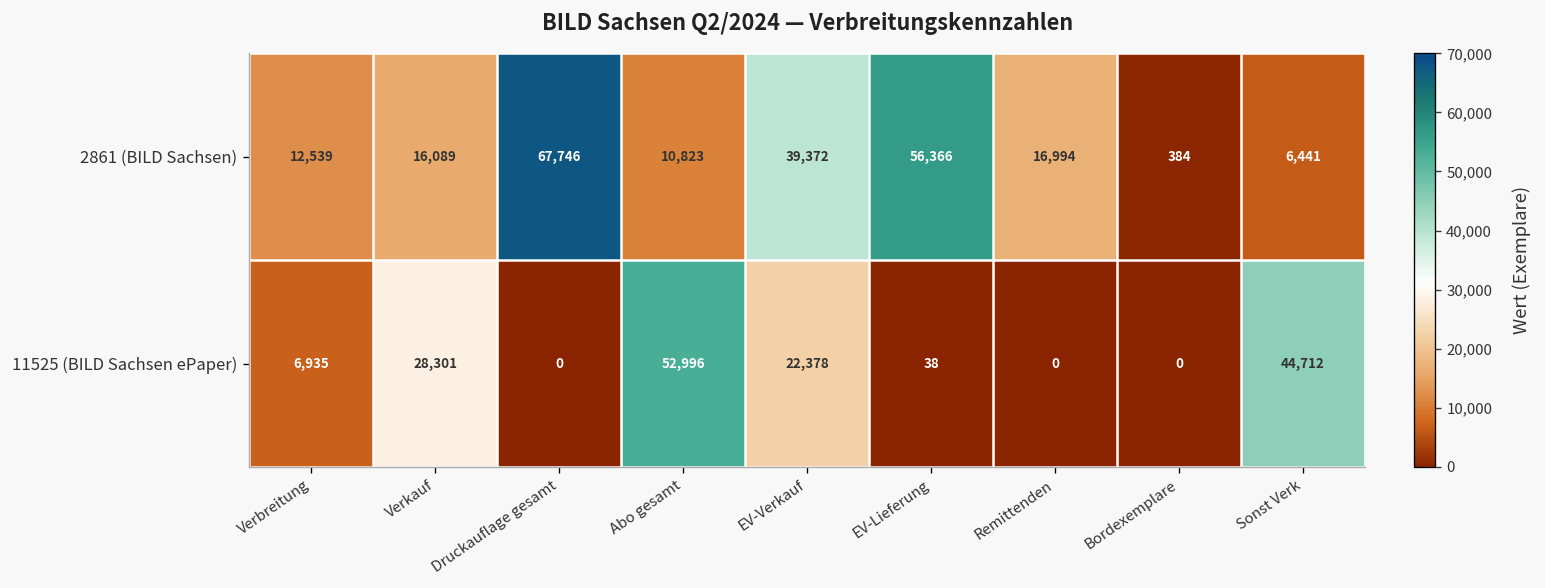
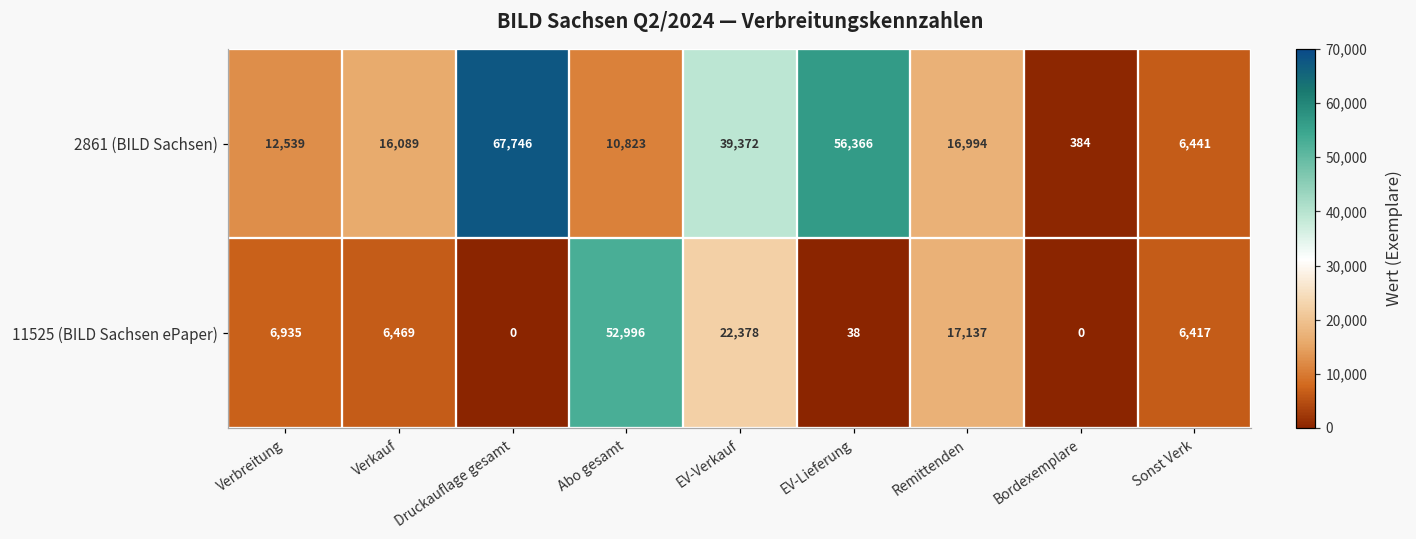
  {
    "2861 (BILD Sachsen)": {
      "Verbreitung": "12,539",
      "Verkauf": "16,089",
      "Druckauflage gesamt": "67,746",
      "Abo gesamt": "10,823",
      "EV-Verkauf": "39,372",
      "EV-Lieferung": "56,366",
      "Remittenden": "16,994",
      "Bordexemplare": "384",
      "Sonst Verk": "6,441"
    },
    "11525 (BILD Sachsen ePaper)": {
      "Verbreitung": "6,935",
-     "Verkauf": "28,301",
+     "Verkauf": "6,469",
      "Druckauflage gesamt": "0",
      "Abo gesamt": "52,996",
      "EV-Verkauf": "22,378",
      "EV-Lieferung": "38",
-     "Remittenden": "0",
+     "Remittenden": "17,137",
      "Bordexemplare": "0",
-     "Sonst Verk": "44,712"
+     "Sonst Verk": "6,417"
    }
  }
